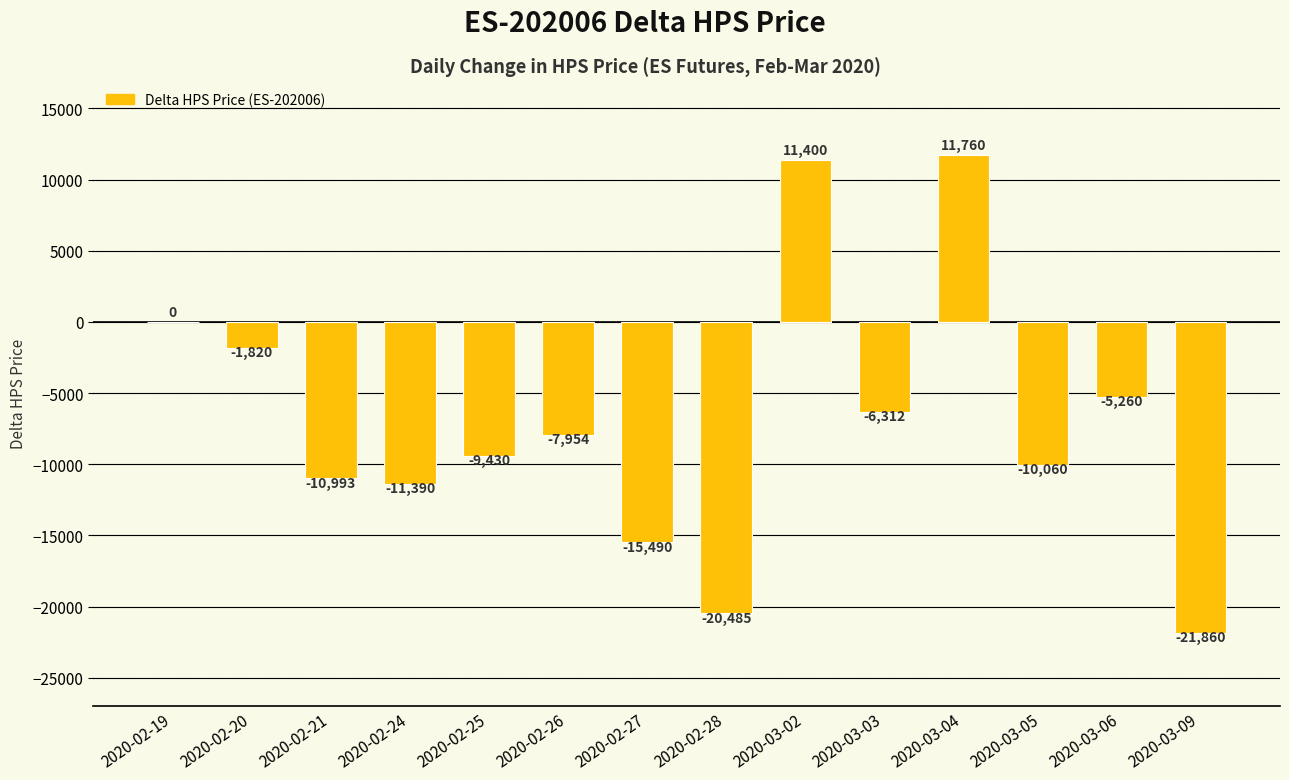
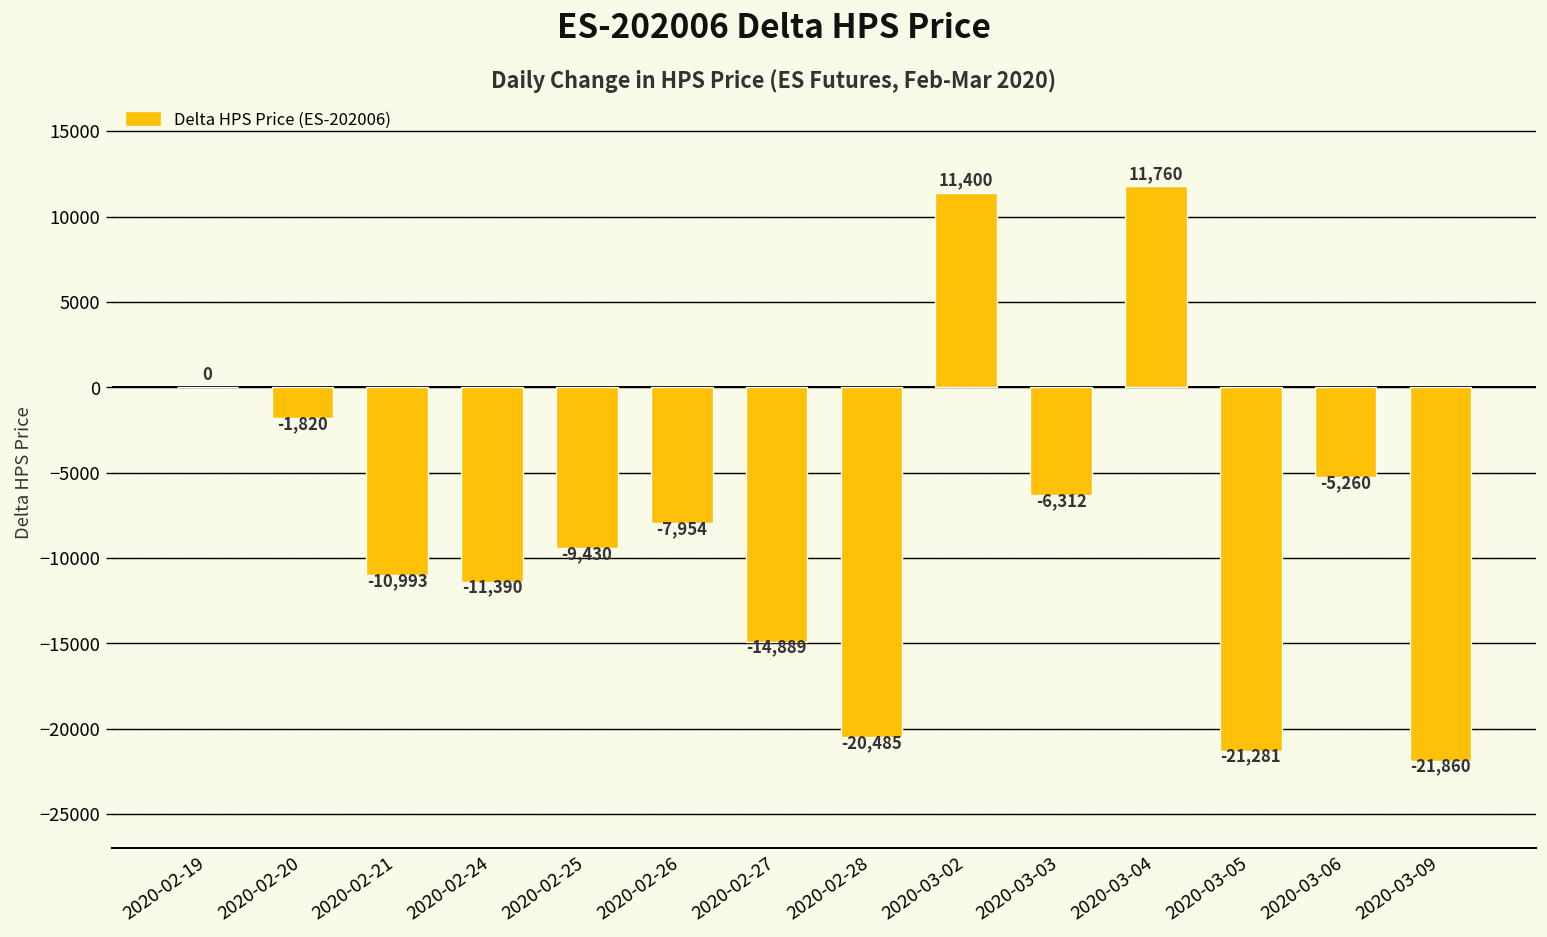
  {
    "2020-02-19": "0",
    "2020-02-20": "-1,820",
    "2020-02-21": "-10,993",
    "2020-02-24": "-11,390",
    "2020-02-25": "-9,430",
    "2020-02-26": "-7,954",
-   "2020-02-27": "-15,490",
+   "2020-02-27": "-14,889",
    "2020-02-28": "-20,485",
    "2020-03-02": "11,400",
    "2020-03-03": "-6,312",
    "2020-03-04": "11,760",
-   "2020-03-05": "-10,060",
+   "2020-03-05": "-21,281",
    "2020-03-06": "-5,260",
    "2020-03-09": "-21,860"
  }
